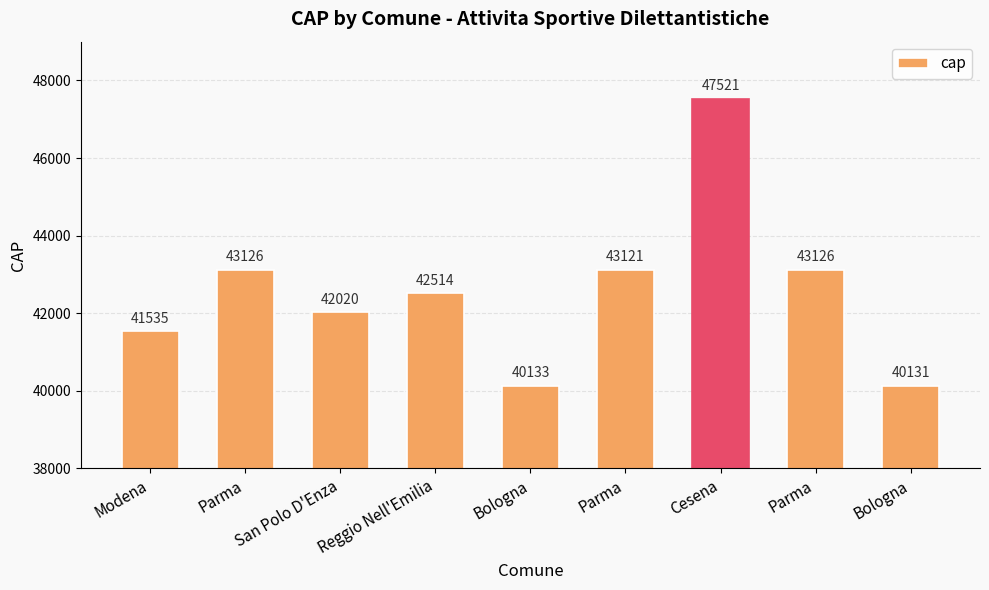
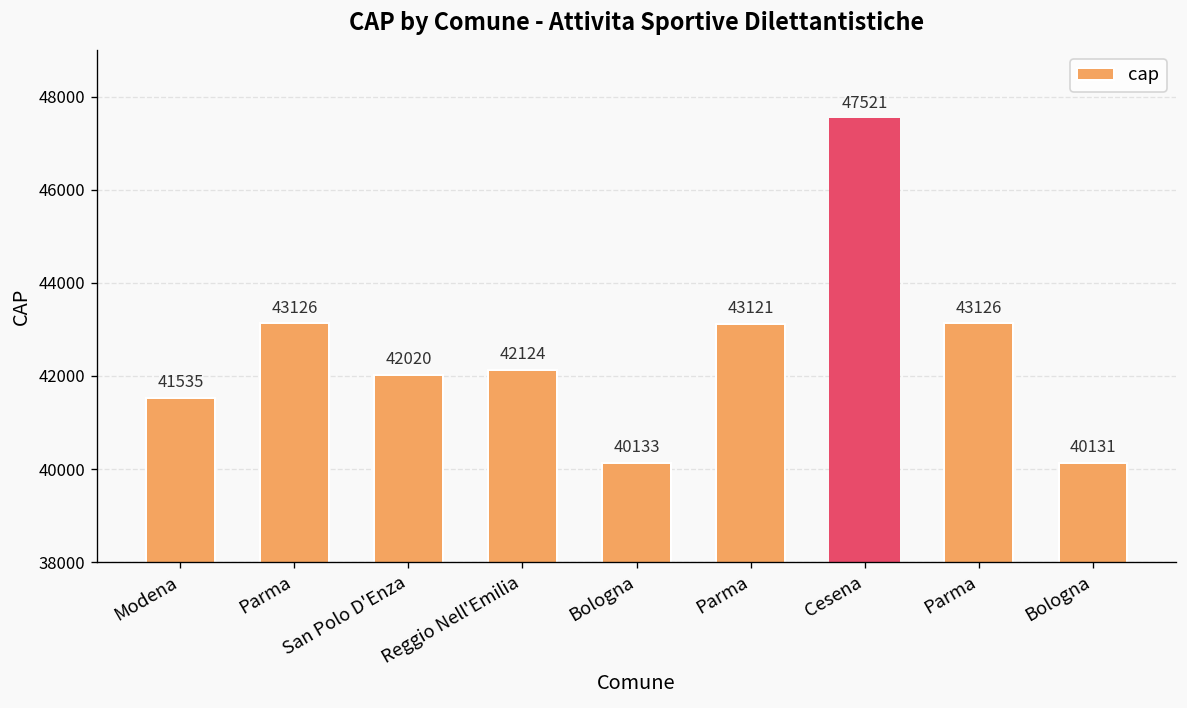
  {
    "Modena": 41535,
    "San Polo D'Enza": 42020,
-   "Reggio Nell'Emilia": 42514,
+   "Reggio Nell'Emilia": 42124,
    "Cesena": 47521
  }
